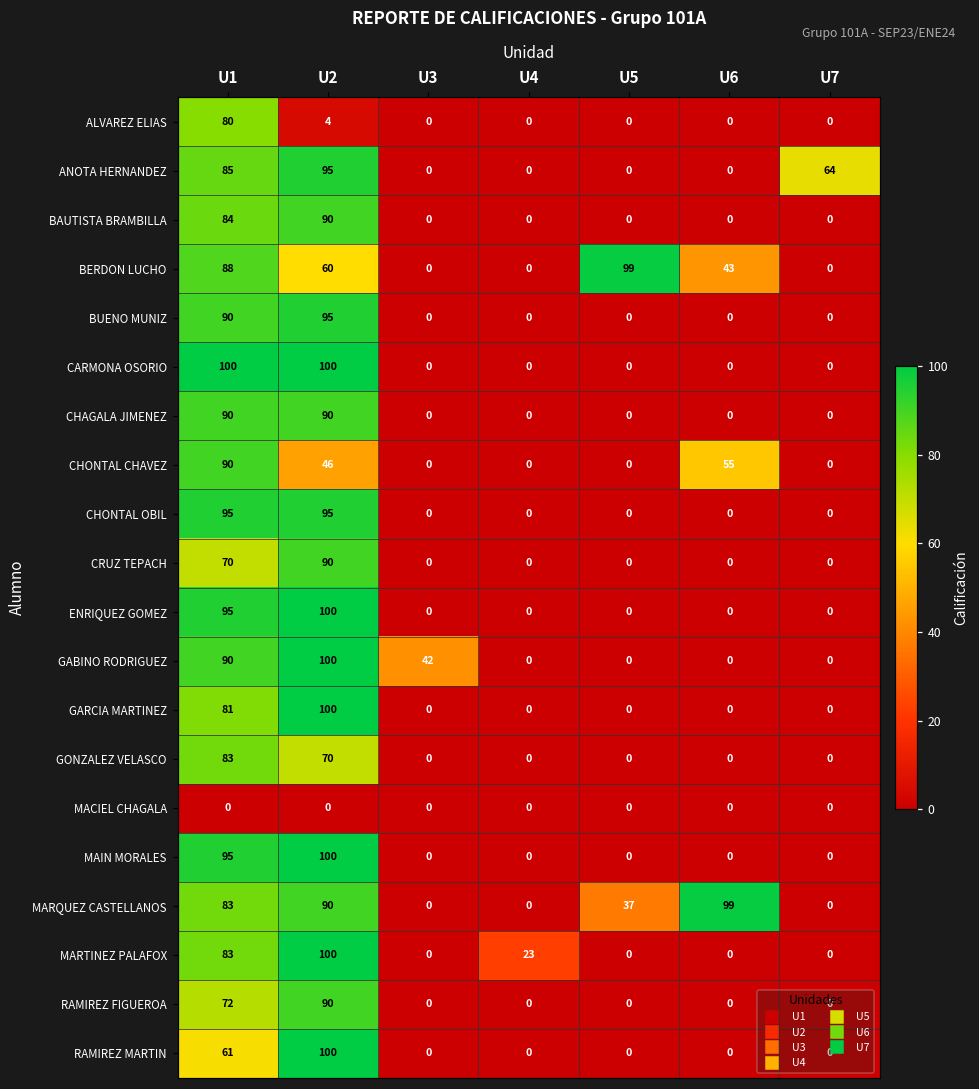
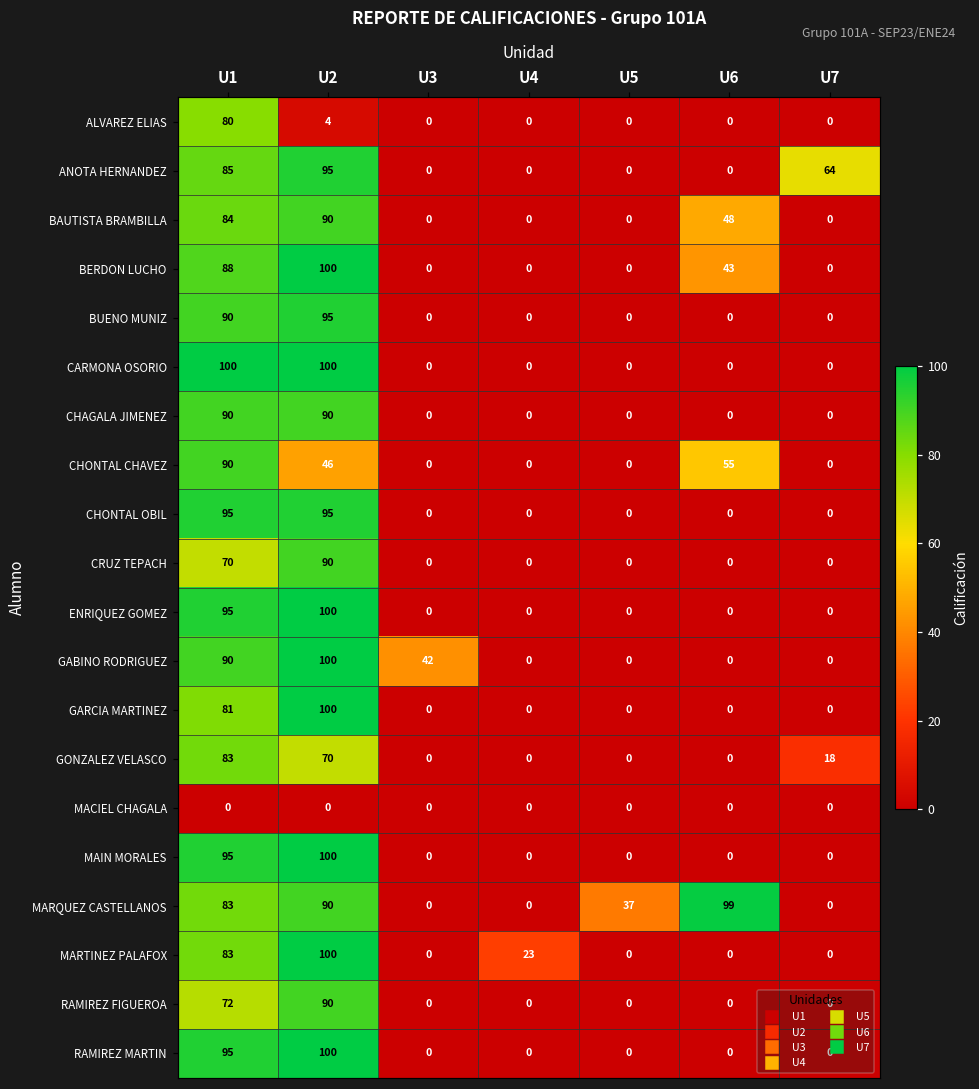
  {
    "ALVAREZ ELIAS": {
      "U1": 80,
      "U2": 4,
      "U3": 0,
      "U4": 0,
      "U5": 0,
      "U6": 0,
      "U7": 0
    },
    "ANOTA HERNANDEZ": {
      "U1": 85,
      "U2": 95,
      "U3": 0,
      "U4": 0,
      "U5": 0,
      "U6": 0,
      "U7": 64
    },
    "BAUTISTA BRAMBILLA": {
      "U1": 84,
      "U2": 90,
      "U3": 0,
      "U4": 0,
      "U5": 0,
-     "U6": 0,
+     "U6": 48,
      "U7": 0
    },
    "BERDON LUCHO": {
      "U1": 88,
-     "U2": 60,
+     "U2": 100,
      "U3": 0,
      "U4": 0,
-     "U5": 99,
+     "U5": 0,
      "U6": 43,
      "U7": 0
    },
    "BUENO MUNIZ": {
      "U1": 90,
      "U2": 95,
      "U3": 0,
      "U4": 0,
      "U5": 0,
      "U6": 0,
      "U7": 0
    },
    "CARMONA OSORIO": {
      "U1": 100,
      "U2": 100,
      "U3": 0,
      "U4": 0,
      "U5": 0,
      "U6": 0,
      "U7": 0
    },
    "CHAGALA JIMENEZ": {
      "U1": 90,
      "U2": 90,
      "U3": 0,
      "U4": 0,
      "U5": 0,
      "U6": 0,
      "U7": 0
    },
    "CHONTAL CHAVEZ": {
      "U1": 90,
      "U2": 46,
      "U3": 0,
      "U4": 0,
      "U5": 0,
      "U6": 55,
      "U7": 0
    },
    "CHONTAL OBIL": {
      "U1": 95,
      "U2": 95,
      "U3": 0,
      "U4": 0,
      "U5": 0,
      "U6": 0,
      "U7": 0
    },
    "CRUZ TEPACH": {
      "U1": 70,
      "U2": 90,
      "U3": 0,
      "U4": 0,
      "U5": 0,
      "U6": 0,
      "U7": 0
    },
    "ENRIQUEZ GOMEZ": {
      "U1": 95,
      "U2": 100,
      "U3": 0,
      "U4": 0,
      "U5": 0,
      "U6": 0,
      "U7": 0
    },
    "GABINO RODRIGUEZ": {
      "U1": 90,
      "U2": 100,
      "U3": 42,
      "U4": 0,
      "U5": 0,
      "U6": 0,
      "U7": 0
    },
    "GARCIA MARTINEZ": {
      "U1": 81,
      "U2": 100,
      "U3": 0,
      "U4": 0,
      "U5": 0,
      "U6": 0,
      "U7": 0
    },
    "GONZALEZ VELASCO": {
      "U1": 83,
      "U2": 70,
      "U3": 0,
      "U4": 0,
      "U5": 0,
      "U6": 0,
-     "U7": 0
+     "U7": 18
    },
    "MACIEL CHAGALA": {
      "U1": 0,
      "U2": 0,
      "U3": 0,
      "U4": 0,
      "U5": 0,
      "U6": 0,
      "U7": 0
    },
    "MAIN MORALES": {
      "U1": 95,
      "U2": 100,
      "U3": 0,
      "U4": 0,
      "U5": 0,
      "U6": 0,
      "U7": 0
    },
    "MARQUEZ CASTELLANOS": {
      "U1": 83,
      "U2": 90,
      "U3": 0,
      "U4": 0,
      "U5": 37,
      "U6": 99,
      "U7": 0
    },
    "MARTINEZ PALAFOX": {
      "U1": 83,
      "U2": 100,
      "U3": 0,
      "U4": 23,
      "U5": 0,
      "U6": 0,
      "U7": 0
    },
    "RAMIREZ FIGUEROA": {
      "U1": 72,
      "U2": 90,
      "U3": 0,
      "U4": 0,
      "U5": 0,
      "U6": 0
    },
    "RAMIREZ MARTIN": {
-     "U1": 61,
+     "U1": 95,
      "U2": 100,
      "U3": 0,
      "U4": 0,
      "U5": 0,
      "U6": 0
    }
  }
